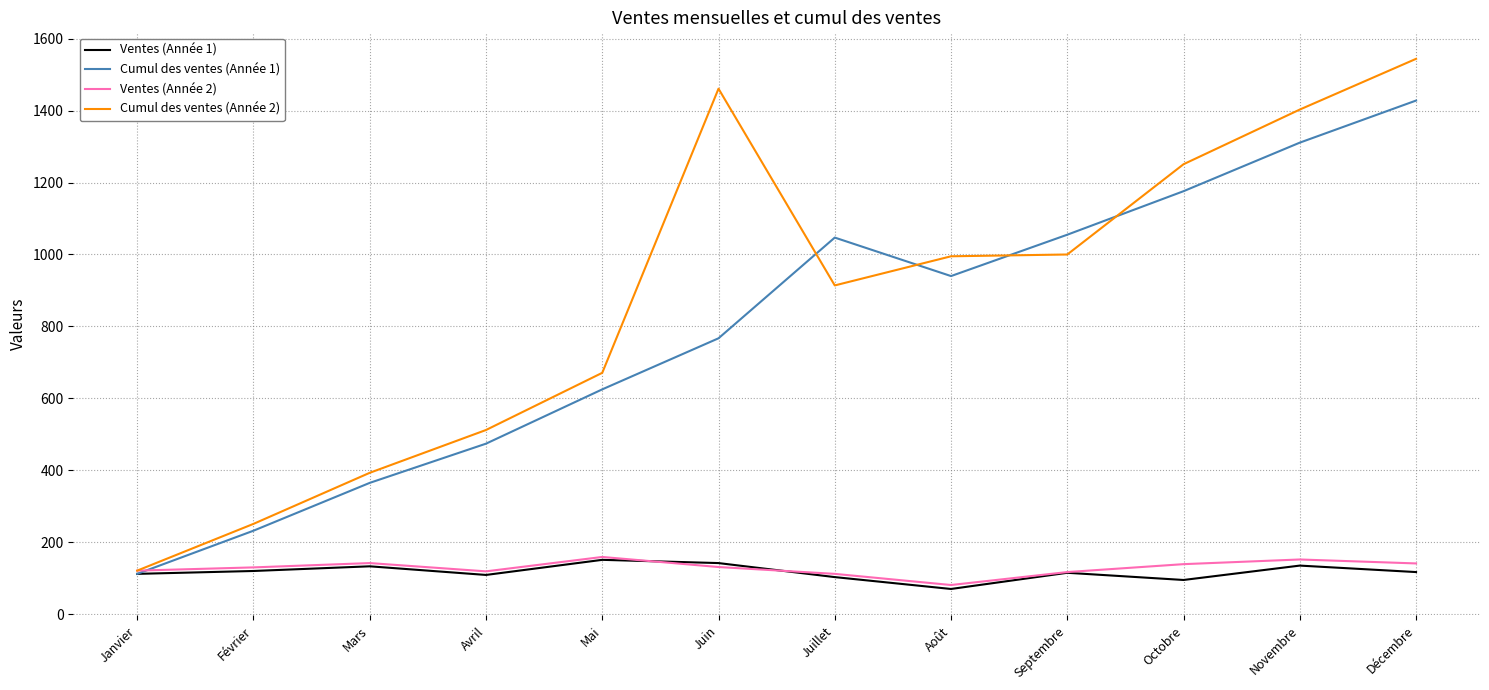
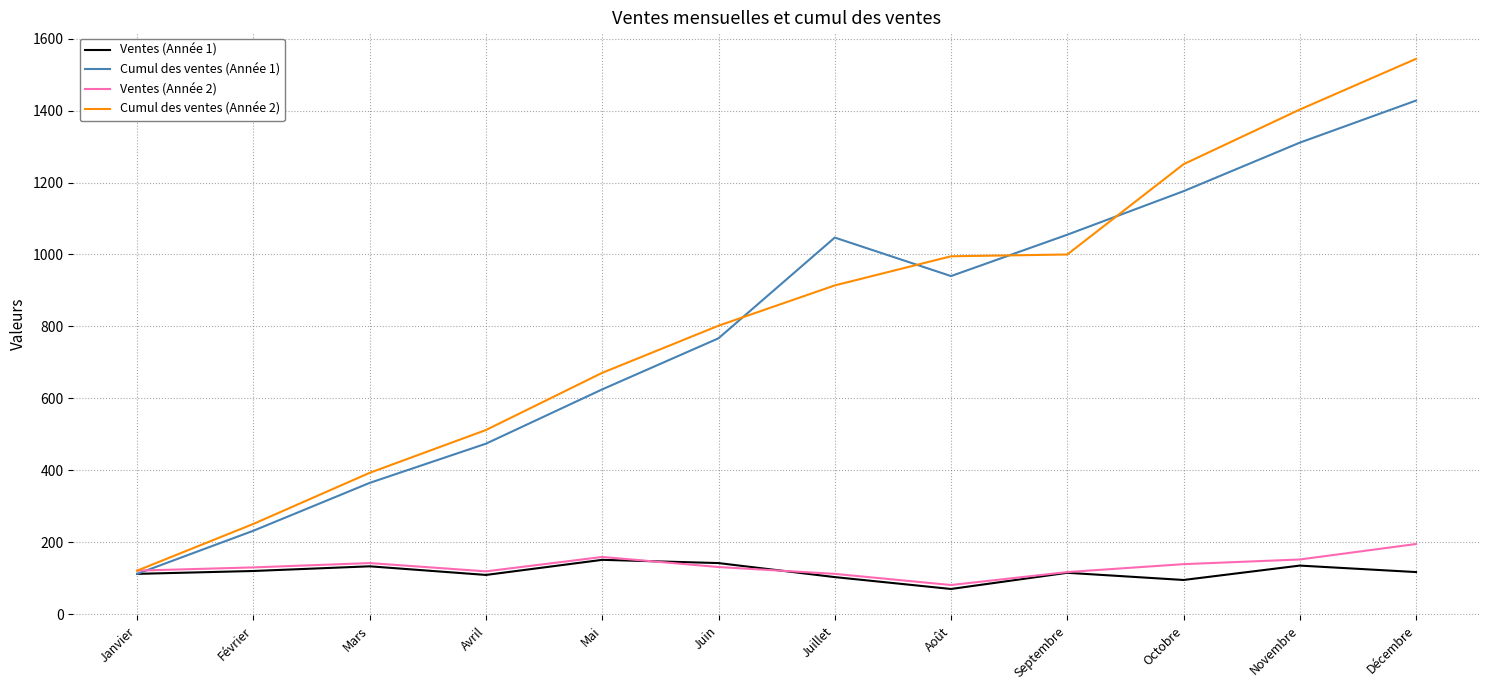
  {
    "Ventes (Année 1)": {
      "Février": 120,
      "Mars": 130,
      "Avril": 110,
      "Mai": 150,
      "Juin": 140,
      "Juillet": 100,
      "Août": 70,
      "Octobre": 100,
      "Novembre": 140,
      "Décembre": 120
    },
    "Cumul des ventes (Année 1)": {
      "Février": 230,
      "Mars": 370,
      "Avril": 470,
      "Mai": 630,
      "Juin": 770,
      "Juillet": 1050,
      "Août": 940,
      "Septembre": 1060,
      "Octobre": 1180,
      "Novembre": 1310,
      "Décembre": 1430
    },
    "Ventes (Année 2)": {
      "Février": 130,
      "Mars": 140,
      "Avril": 120,
      "Mai": 160,
      "Juin": 130,
      "Juillet": 110,
      "Août": 80,
      "Octobre": 140,
      "Novembre": 150,
-     "Décembre": 140
+     "Décembre": 200
    },
    "Cumul des ventes (Année 2)": {
      "Février": 250,
      "Mars": 390,
      "Avril": 510,
      "Mai": 670,
-     "Juin": 1460,
+     "Juin": 800,
      "Juillet": 910,
      "Août": 1000,
      "Septembre": 1000,
      "Octobre": 1250,
      "Novembre": 1400,
      "Décembre": 1540
    }
  }
